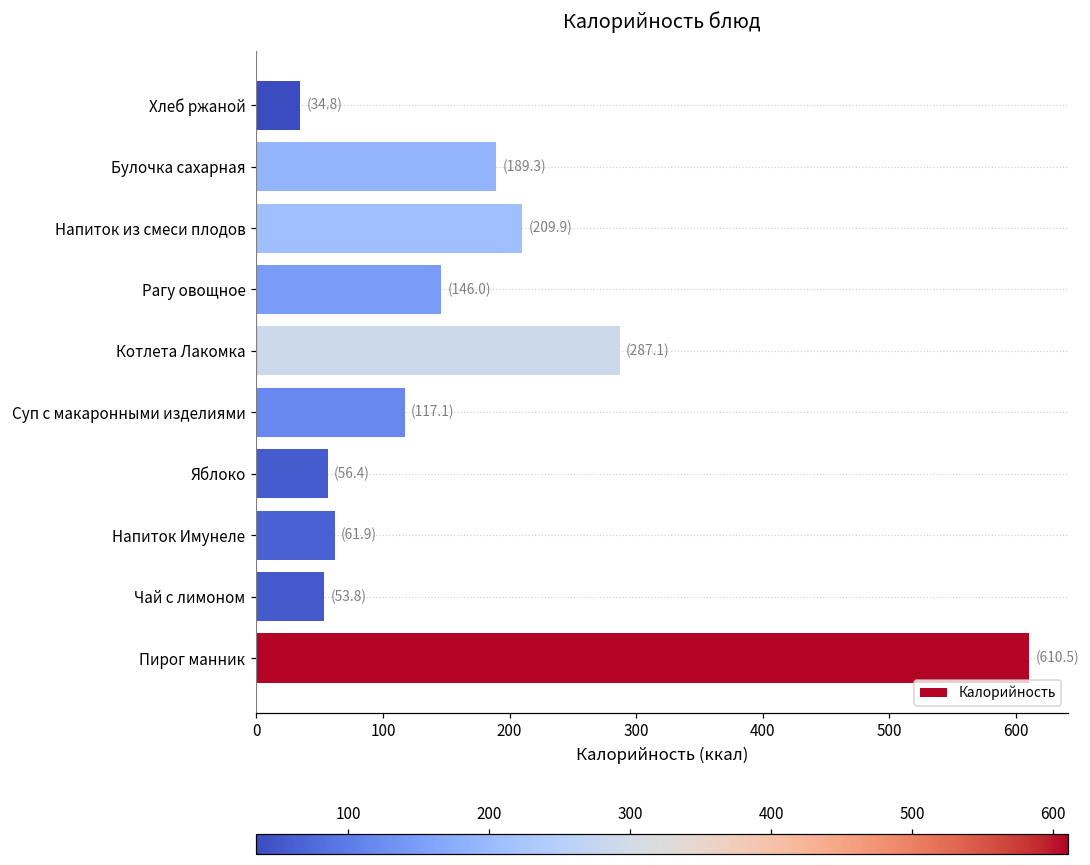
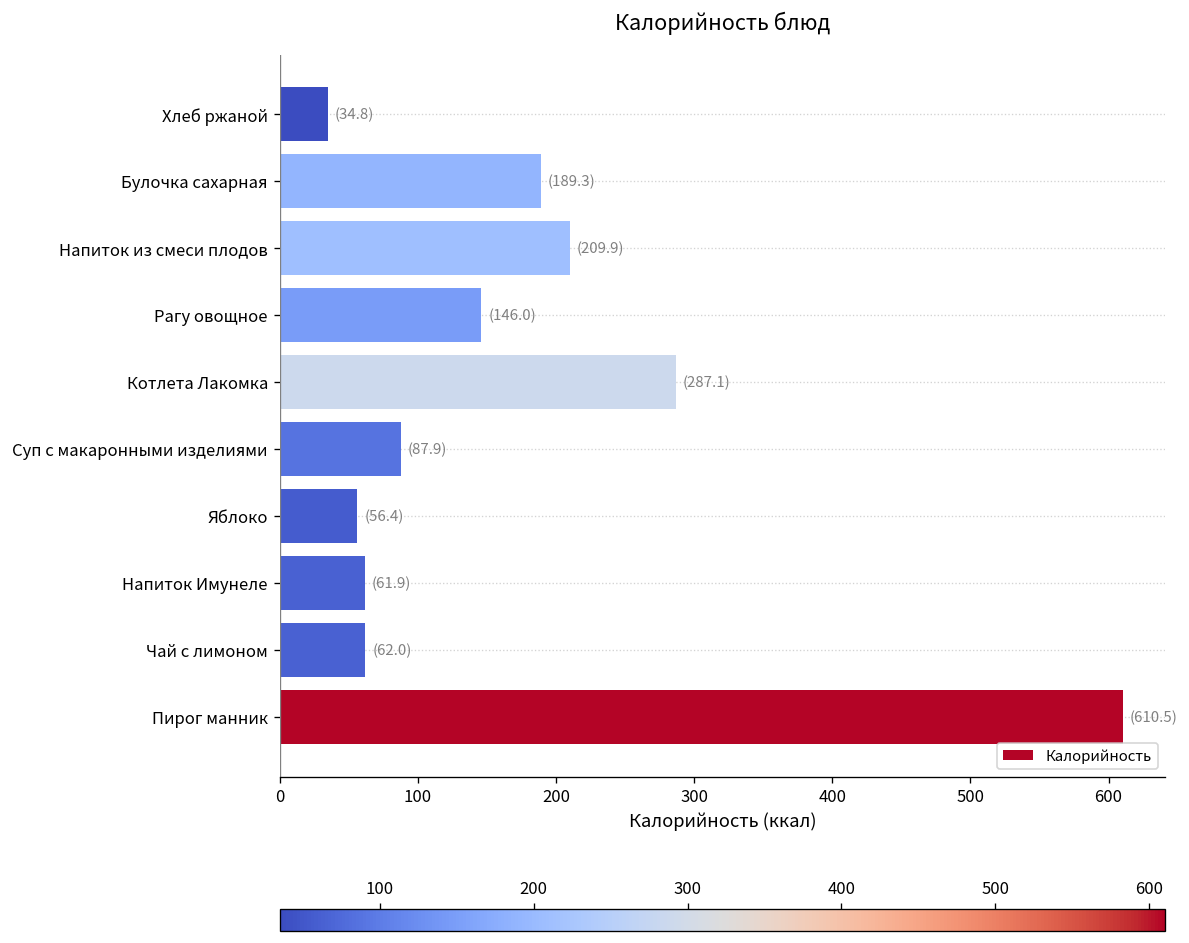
  {
    "Хлеб ржаной": "(34.8)",
    "Булочка сахарная": "(189.3)",
    "Напиток из смеси плодов": "(209.9)",
    "Рагу овощное": "(146.0)",
    "Котлета Лакомка": "(287.1)",
-   "Суп с макаронными изделиями": "(117.1)",
+   "Суп с макаронными изделиями": "(87.9)",
    "Яблоко": "(56.4)",
    "Напиток Имунеле": "(61.9)",
-   "Чай с лимоном": "(53.8)",
+   "Чай с лимоном": "(62.0)",
    "Пирог манник": "(610.5)"
  }
